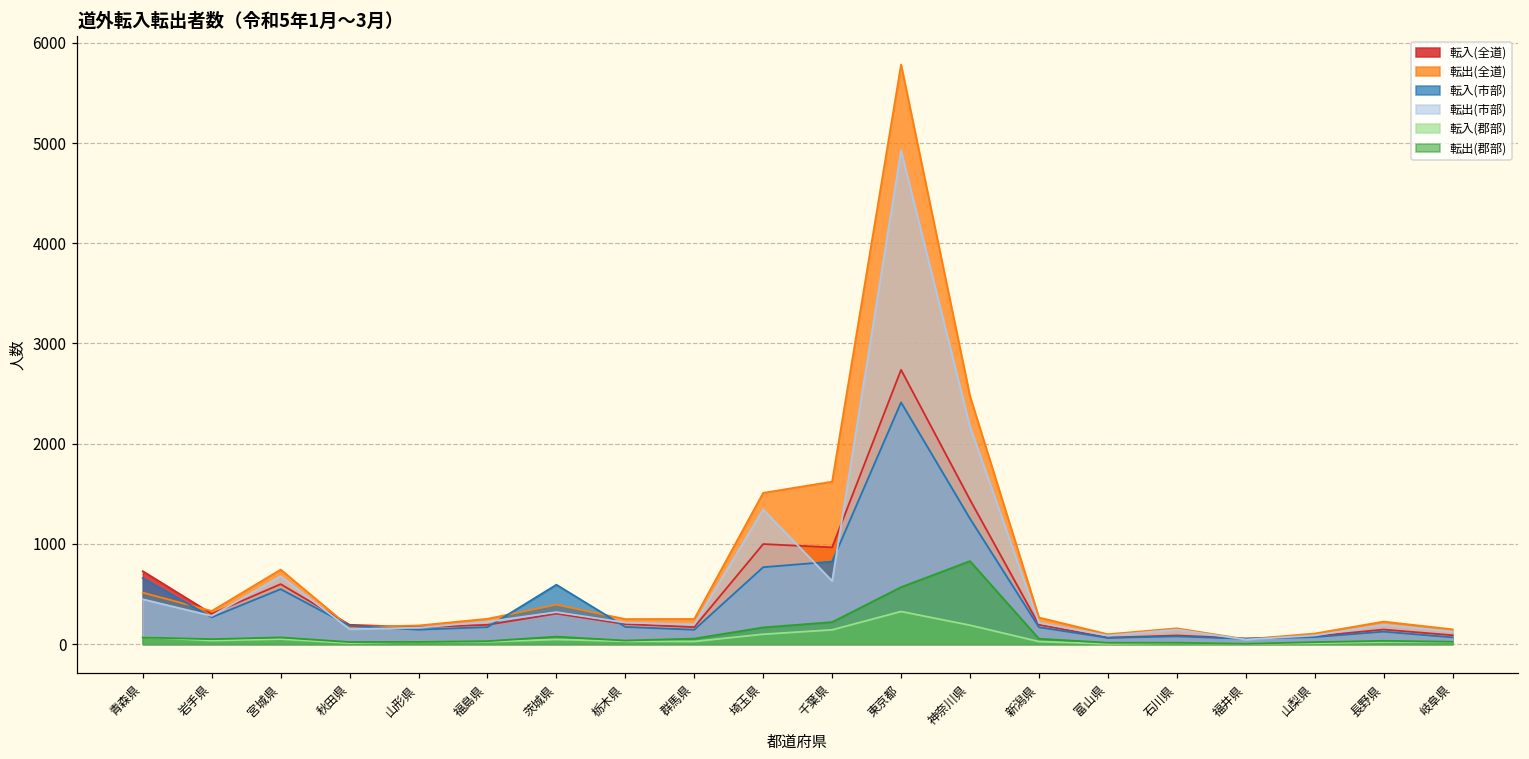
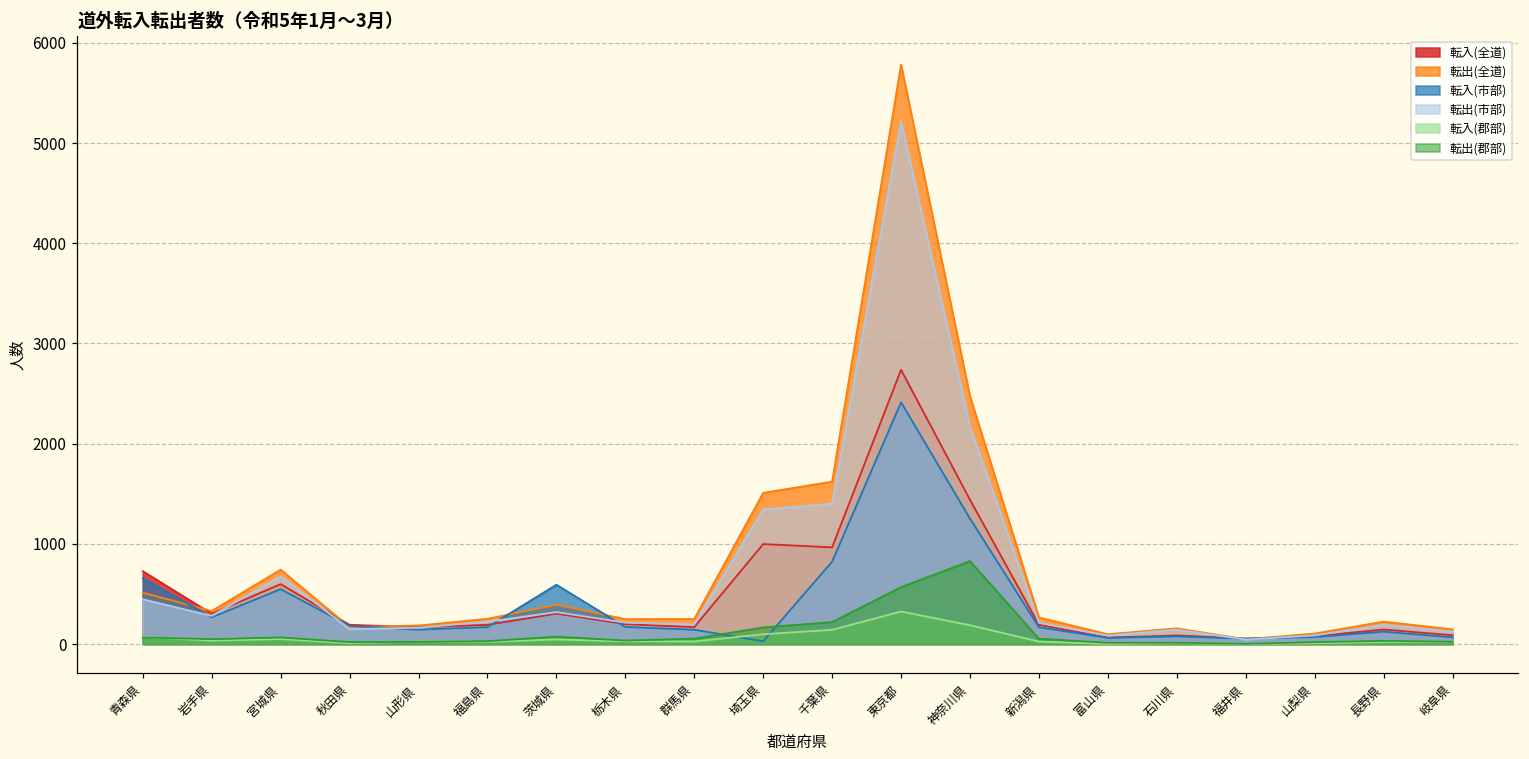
  {
    "転入(全道)": {
      "青森県": 700,
      "宮城県": 600,
      "埼玉県": 1000,
      "千葉県": 1000,
      "東京都": 2700,
      "神奈川県": 1400
    },
    "転出(全道)": {
      "青森県": 500,
      "宮城県": 700,
      "福島県": 300,
      "茨城県": 400,
      "栃木県": 200,
      "群馬県": 300,
      "埼玉県": 1500,
      "千葉県": 1600,
      "東京都": 5800,
      "神奈川県": 2500,
      "新潟県": 300,
      "長野県": 200
    },
    "転入(市部)": {
      "青森県": 700,
      "宮城県": 500,
      "茨城県": 600,
-     "埼玉県": 800,
+     "埼玉県": 0,
      "千葉県": 800,
      "東京都": 2400,
      "神奈川県": 1300
    },
    "転出(市部)": {
      "青森県": 400,
      "宮城県": 700,
      "福島県": 200,
      "埼玉県": 1300,
-     "千葉県": 600,
-     "東京都": 4900,
+     "千葉県": 1400,
+     "東京都": 5200,
      "神奈川県": 2200,
      "長野県": 200
    },
    "転入(郡部)": {
      "埼玉県": 100,
      "千葉県": 100,
      "東京都": 300,
      "神奈川県": 200
    },
    "転出(郡部)": {
      "埼玉県": 200,
      "千葉県": 200,
      "東京都": 600,
      "神奈川県": 800
    }
  }
